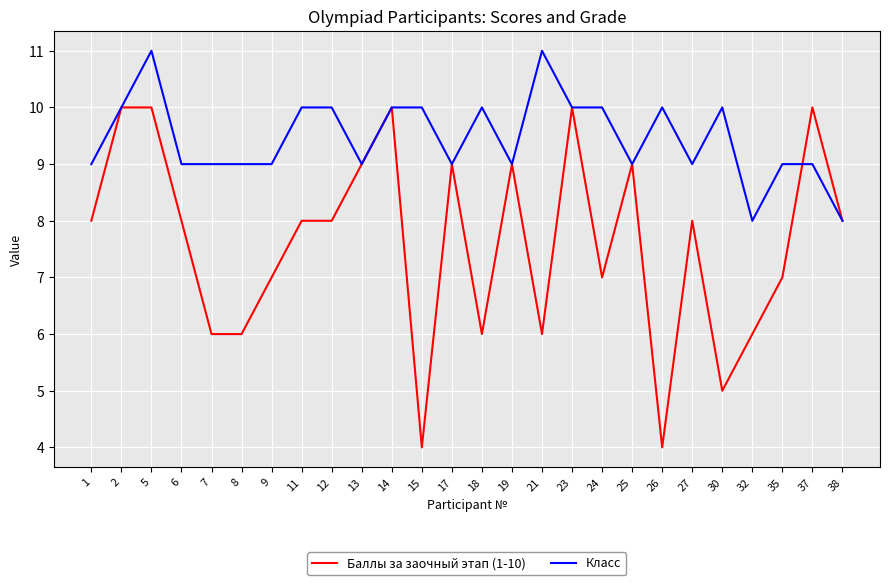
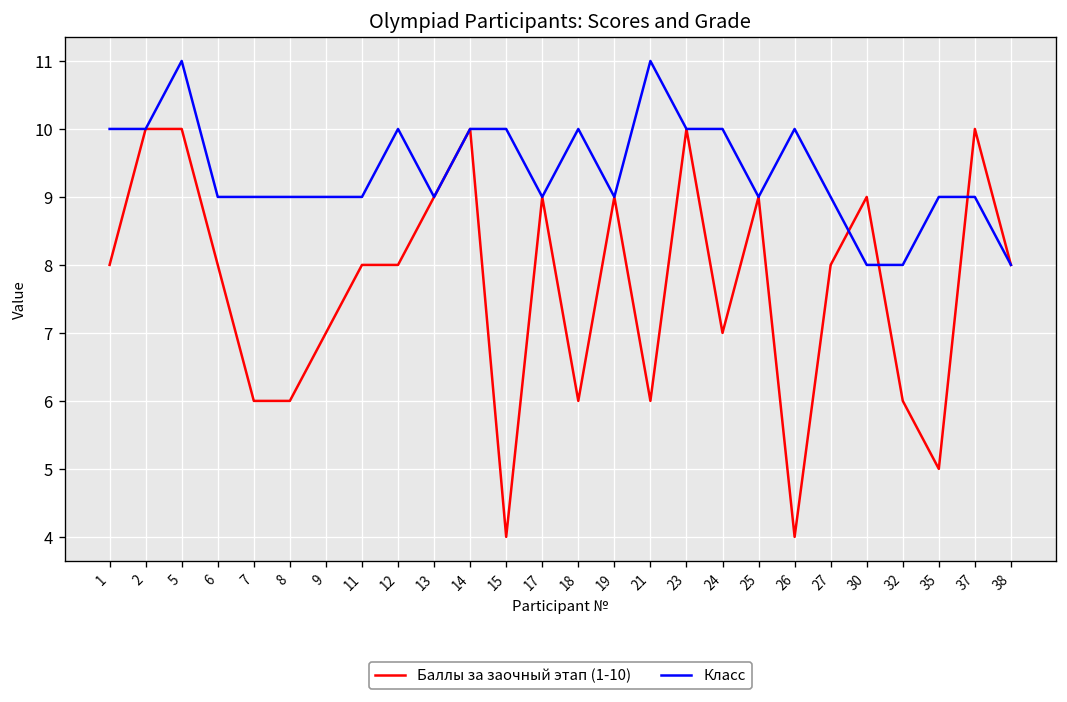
  {
    "Баллы за заочный этап (1-10)": {
      "1": 8,
      "5": 10,
      "6": 8,
      "7": 6,
      "8": 6,
      "9": 7,
      "11": 8,
      "12": 8,
      "15": 4,
      "18": 6,
      "21": 6,
      "24": 7,
      "26": 4,
      "27": 8,
-     "30": 5,
+     "30": 9,
      "32": 6,
-     "35": 7,
+     "35": 5,
      "37": 10
    },
    "Класс": {
-     "1": 9,
+     "1": 10,
      "5": 11,
      "6": 9,
      "7": 9,
      "8": 9,
      "9": 9,
-     "11": 10,
+     "11": 9,
      "12": 10,
      "15": 10,
      "18": 10,
      "21": 11,
      "24": 10,
      "26": 10,
      "27": 9,
-     "30": 10,
+     "30": 8,
      "32": 8,
      "35": 9,
      "37": 9
    }
  }
